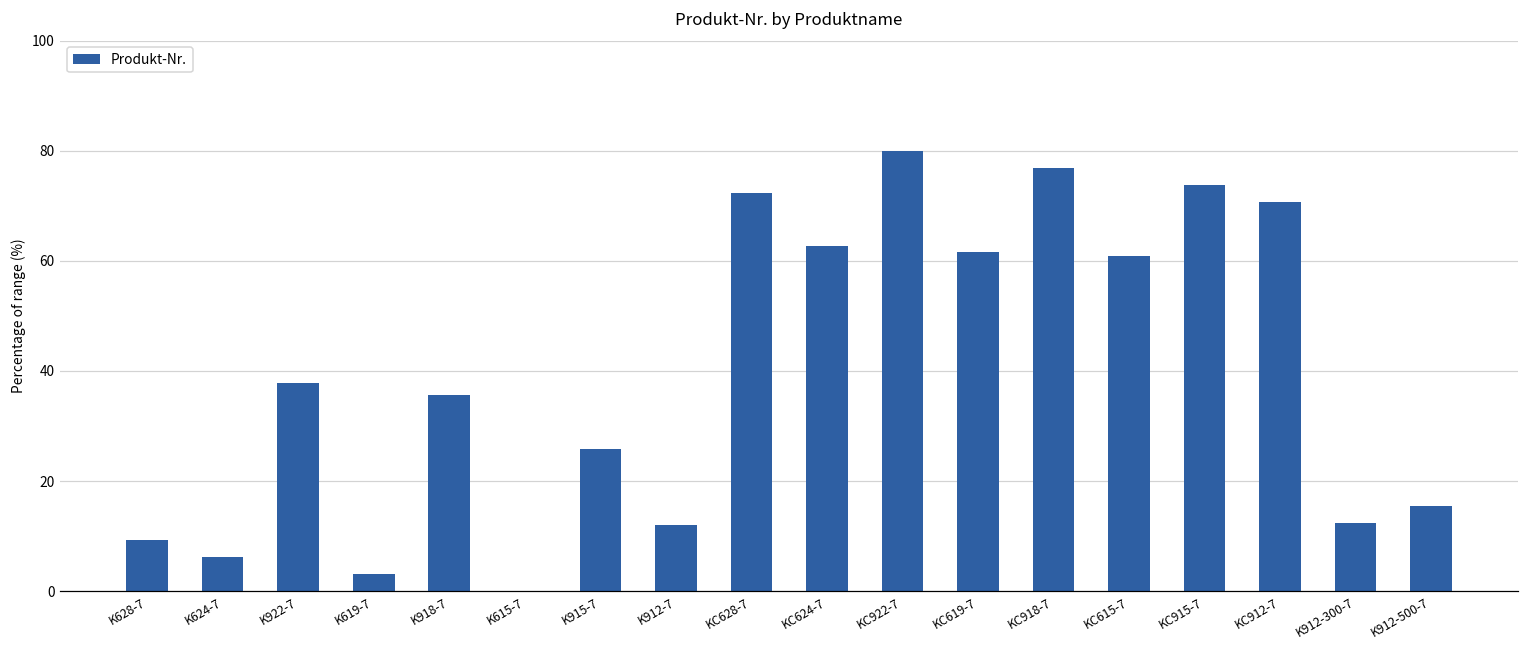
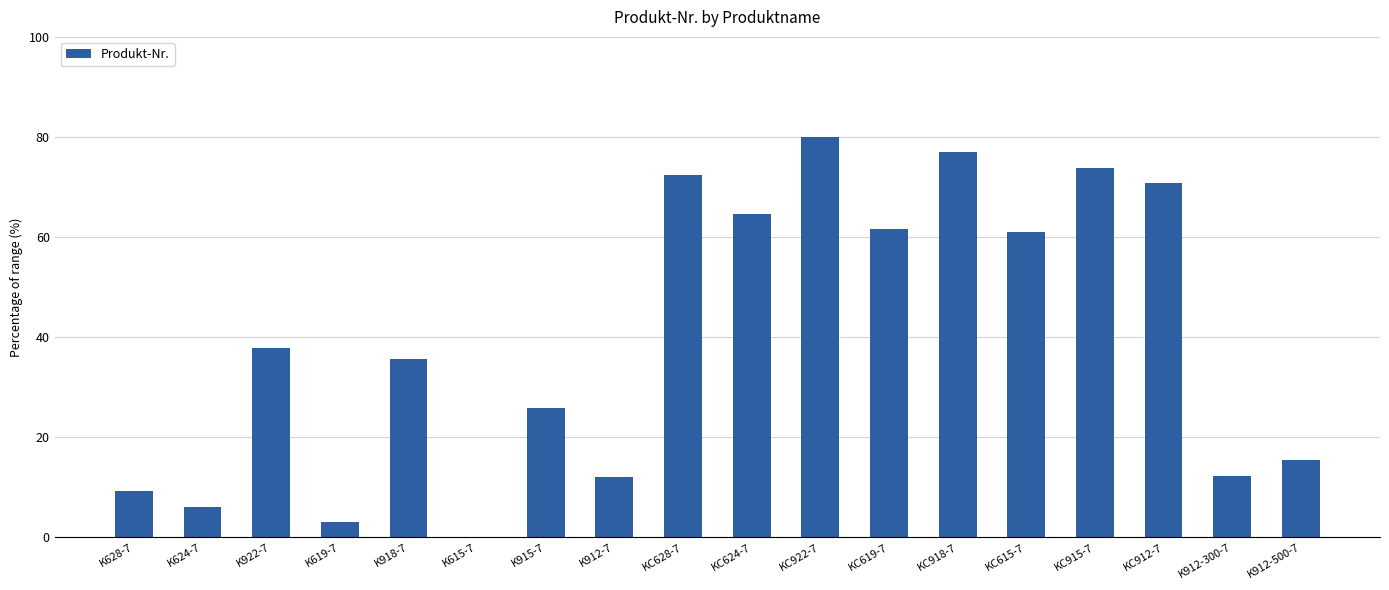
  {
    "K628-7": 9,
    "K624-7": 6,
    "K922-7": 38,
    "K619-7": 3,
    "K918-7": 36,
    "K615-7": 0,
    "K915-7": 26,
    "K912-7": 12,
    "KC628-7": 72,
-   "KC624-7": 63,
+   "KC624-7": 65,
    "KC922-7": 80,
    "KC619-7": 62,
    "KC918-7": 77,
    "KC615-7": 61,
    "KC915-7": 74,
    "KC912-7": 71,
    "K912-300-7": 12,
    "K912-500-7": 15
  }
